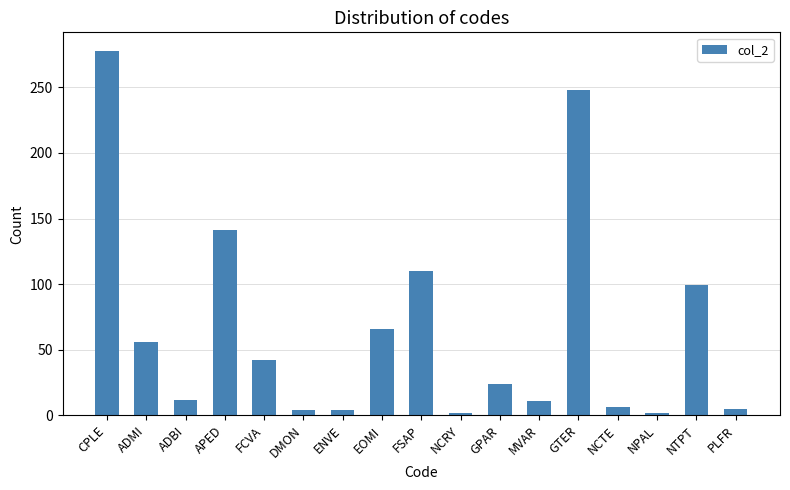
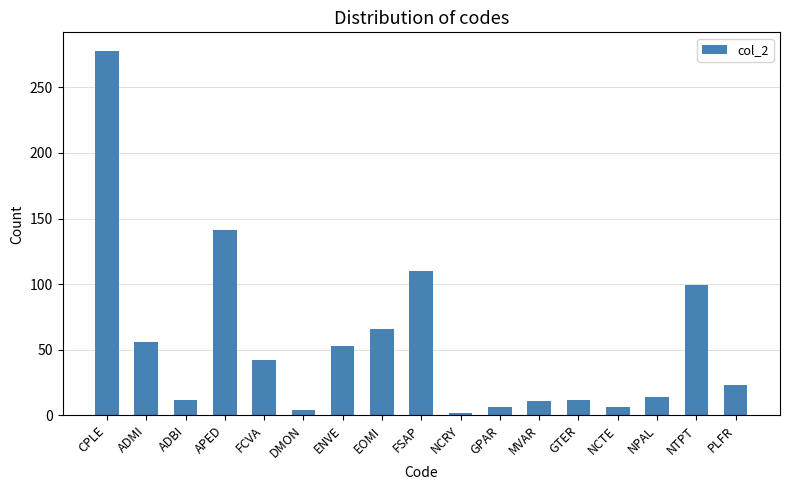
  {
    "CPLE": 278,
    "ADMI": 56,
    "ADBI": 12,
    "APED": 141,
    "FCVA": 42,
    "DMON": 4,
-   "ENVE": 4,
+   "ENVE": 53,
    "EOMI": 66,
    "FSAP": 110,
    "NCRY": 2,
-   "GPAR": 24,
+   "GPAR": 6,
    "MVAR": 11,
-   "GTER": 248,
+   "GTER": 12,
    "NCTE": 6,
-   "NPAL": 2,
+   "NPAL": 14,
    "NTPT": 99,
-   "PLFR": 5
+   "PLFR": 23
  }
